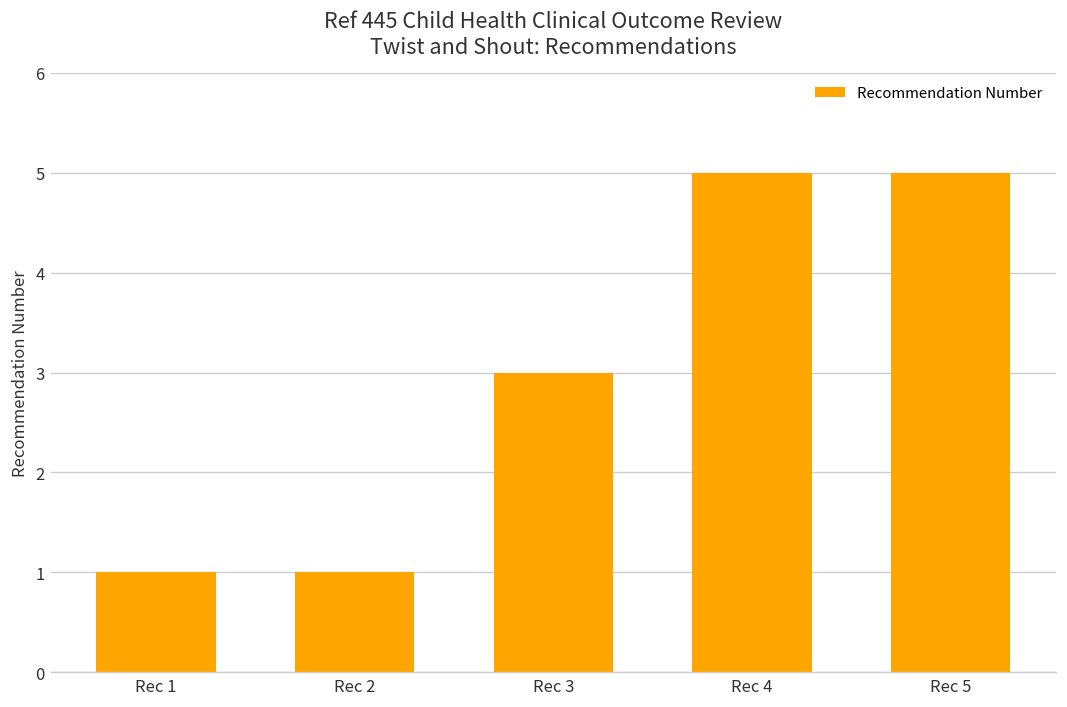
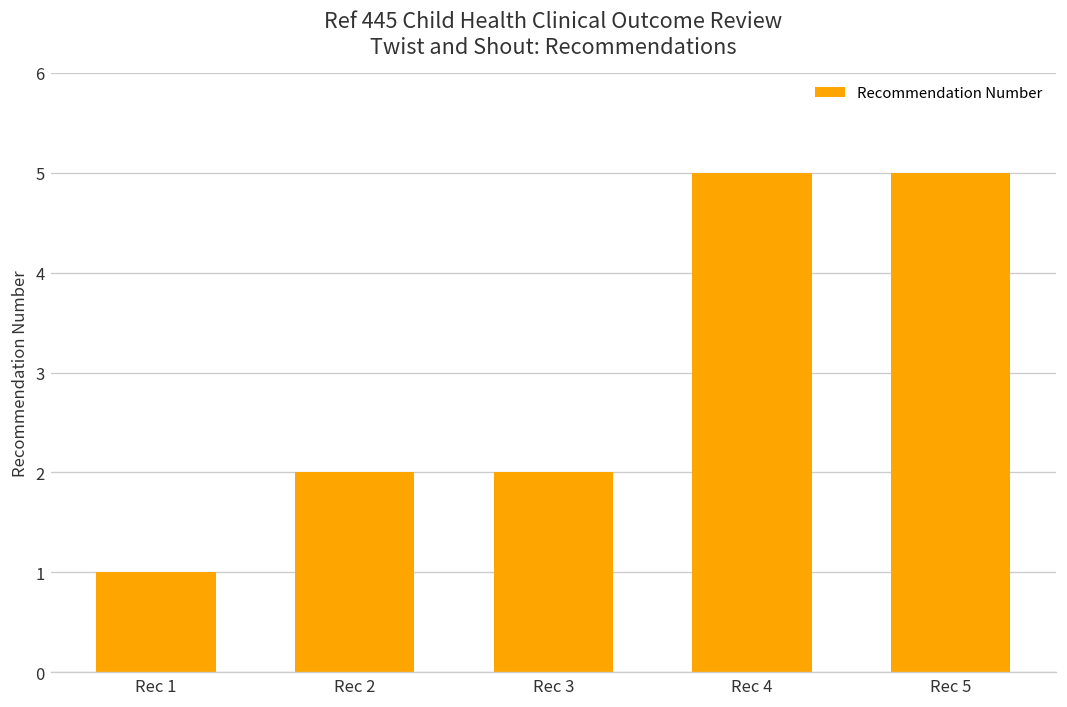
  {
    "Rec 1": 1,
-   "Rec 2": 1,
-   "Rec 3": 3,
+   "Rec 2": 2,
+   "Rec 3": 2,
    "Rec 4": 5,
    "Rec 5": 5
  }
